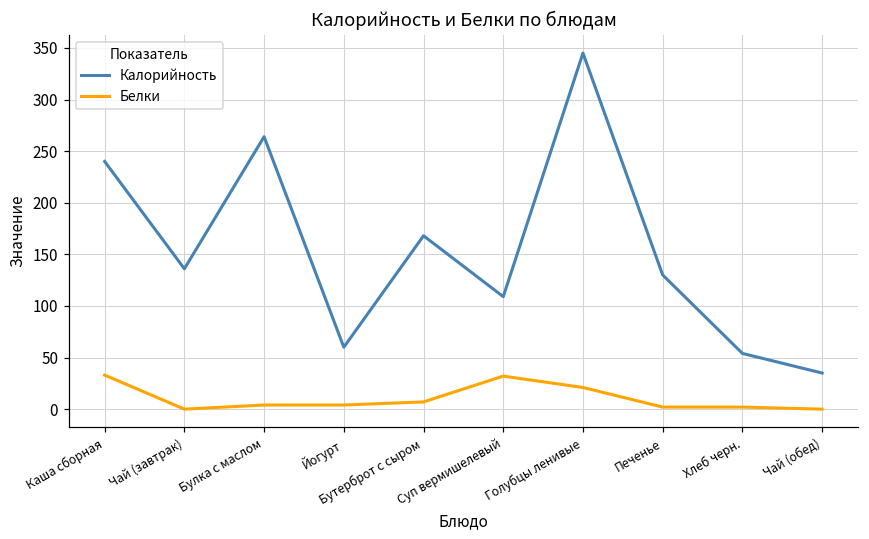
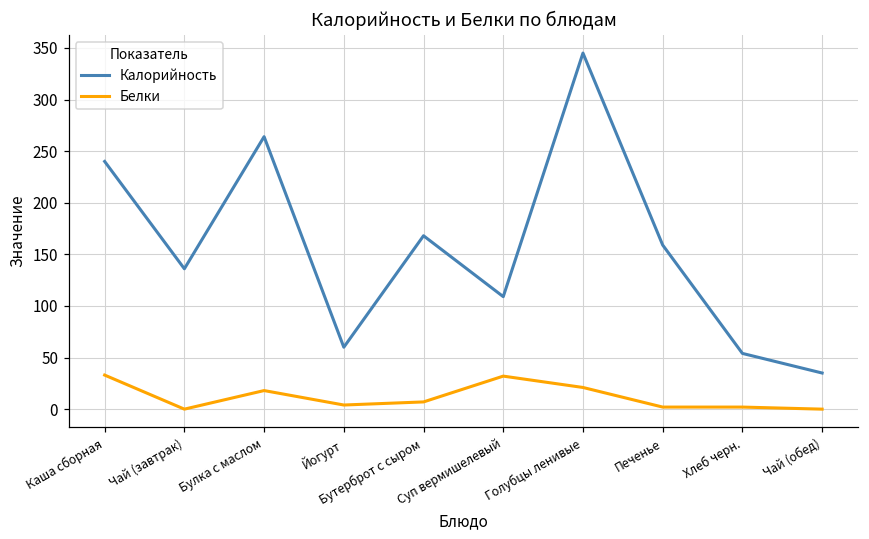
  {
    "Калорийность": {
      "Каша сборная": 240,
      "Чай (завтрак)": 140,
      "Булка с маслом": 260,
      "Йогурт": 60,
      "Бутерброт с сыром": 170,
      "Суп вермишелевый": 110,
      "Голубцы ленивые": 350,
-     "Печенье": 130,
+     "Печенье": 160,
      "Хлеб черн.": 50,
      "Чай (обед)": 40
    },
    "Белки": {
      "Каша сборная": 30,
      "Чай (завтрак)": 0,
-     "Булка с маслом": 0,
+     "Булка с маслом": 20,
      "Йогурт": 0,
      "Бутерброт с сыром": 10,
      "Суп вермишелевый": 30,
      "Голубцы ленивые": 20,
      "Печенье": 0,
      "Хлеб черн.": 0,
      "Чай (обед)": 0
    }
  }
